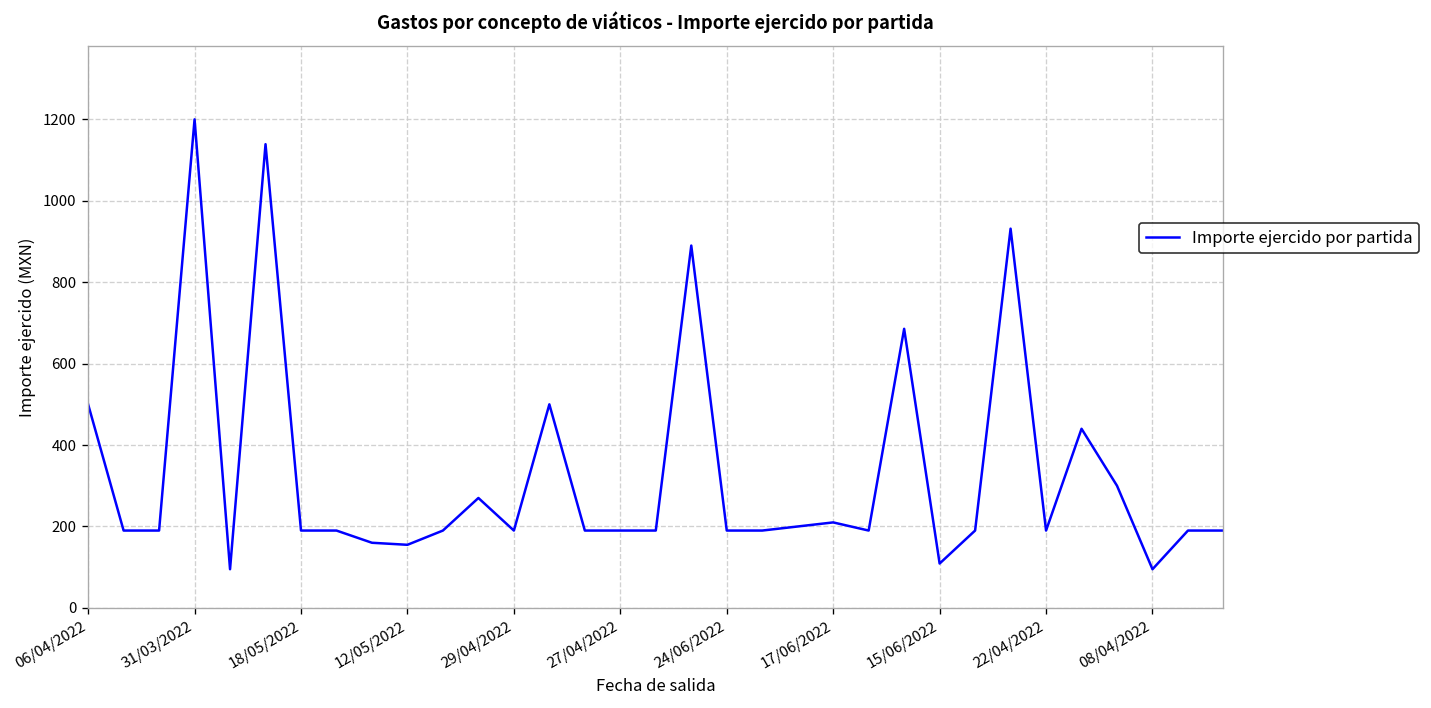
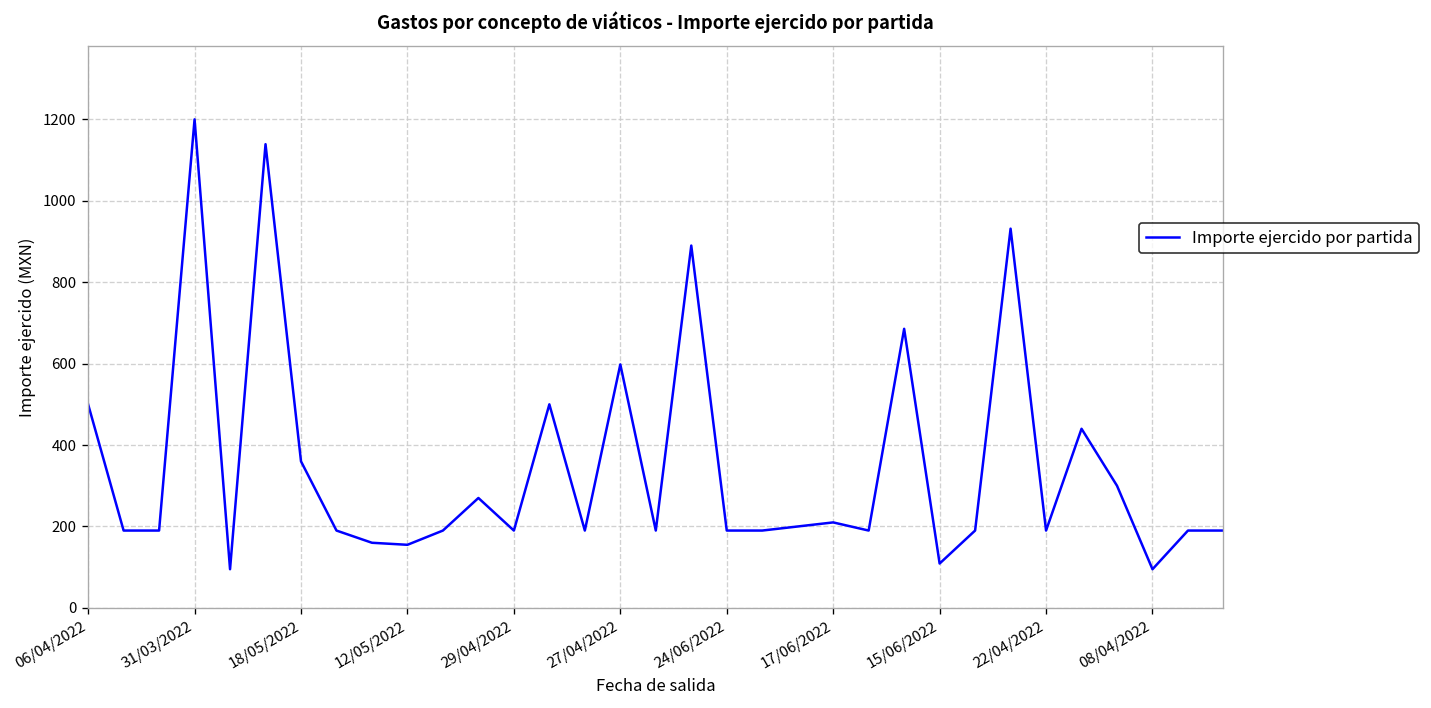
  {
    "06/04/2022": 500,
    "31/03/2022": 1200,
-   "18/05/2022": 190,
+   "18/05/2022": 360,
    "12/05/2022": 160,
-   "27/04/2022": 190,
+   "27/04/2022": 600,
    "15/06/2022": 110
  }
